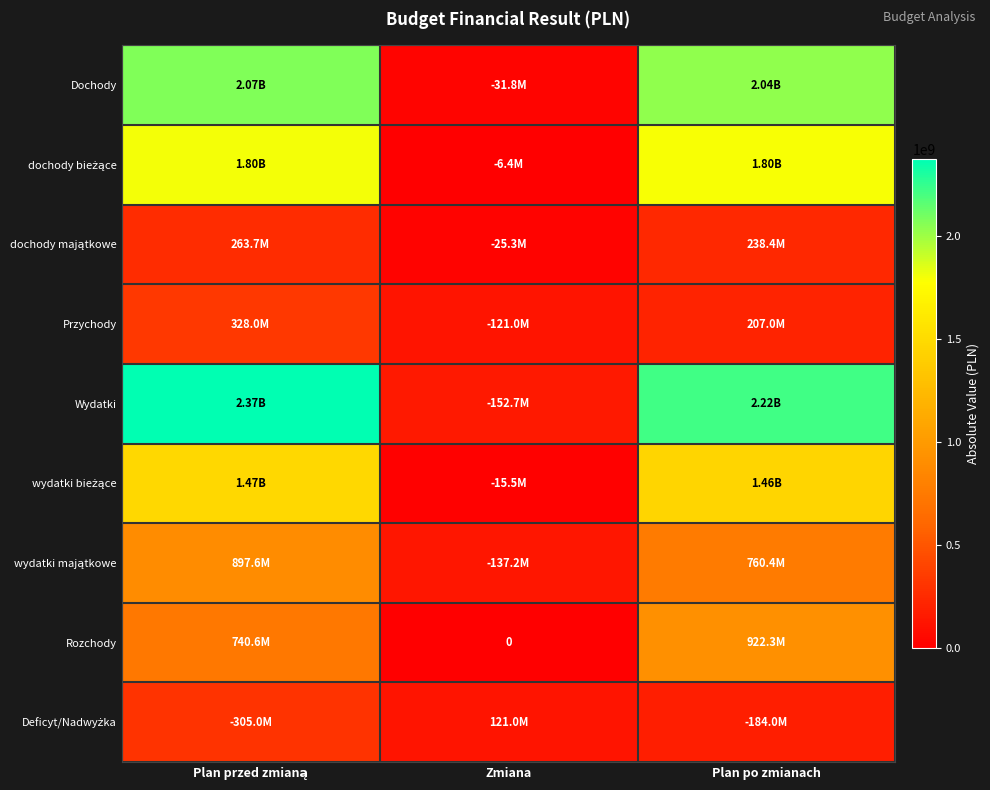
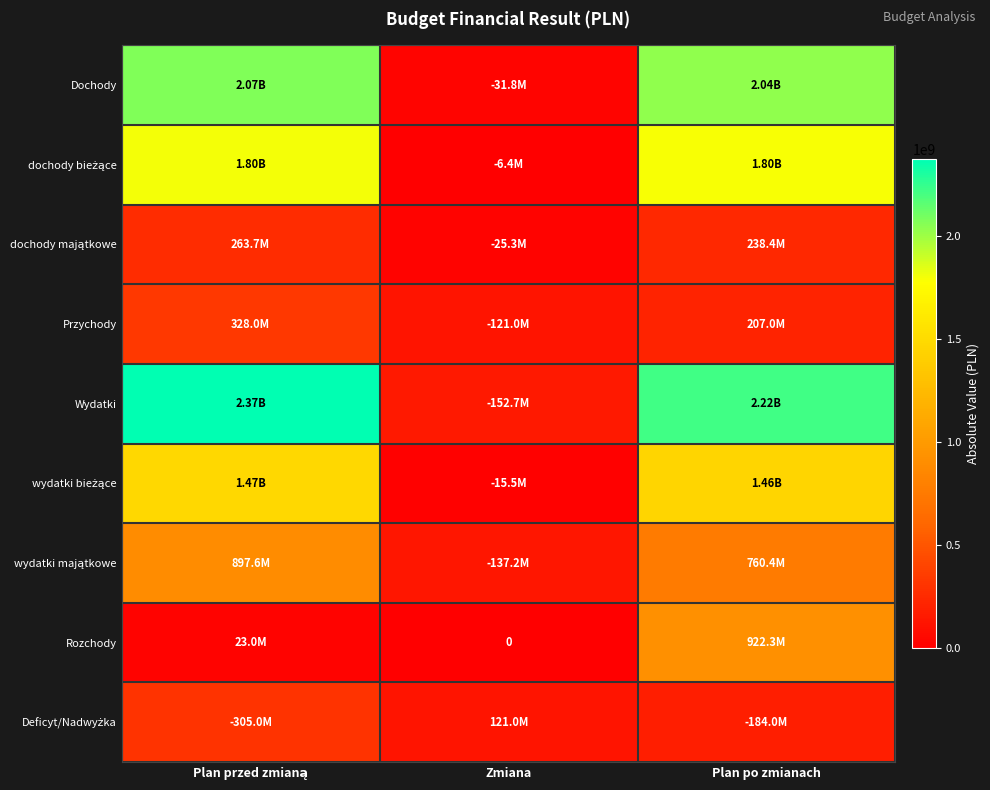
  {
    "Dochody": {
      "Plan przed zmianą": "2.07B",
      "Zmiana": "-31.8M",
      "Plan po zmianach": "2.04B"
    },
    "dochody bieżące": {
      "Plan przed zmianą": "1.80B",
      "Zmiana": "-6.4M",
      "Plan po zmianach": "1.80B"
    },
    "dochody majątkowe": {
      "Plan przed zmianą": "263.7M",
      "Zmiana": "-25.3M",
      "Plan po zmianach": "238.4M"
    },
    "Przychody": {
      "Plan przed zmianą": "328.0M",
      "Zmiana": "-121.0M",
      "Plan po zmianach": "207.0M"
    },
    "Wydatki": {
      "Plan przed zmianą": "2.37B",
      "Zmiana": "-152.7M",
      "Plan po zmianach": "2.22B"
    },
    "wydatki bieżące": {
      "Plan przed zmianą": "1.47B",
      "Zmiana": "-15.5M",
      "Plan po zmianach": "1.46B"
    },
    "wydatki majątkowe": {
      "Plan przed zmianą": "897.6M",
      "Zmiana": "-137.2M",
      "Plan po zmianach": "760.4M"
    },
    "Rozchody": {
-     "Plan przed zmianą": "740.6M",
+     "Plan przed zmianą": "23.0M",
      "Zmiana": "0",
      "Plan po zmianach": "922.3M"
    },
    "Deficyt/Nadwyżka": {
      "Plan przed zmianą": "-305.0M",
      "Zmiana": "121.0M",
      "Plan po zmianach": "-184.0M"
    }
  }
